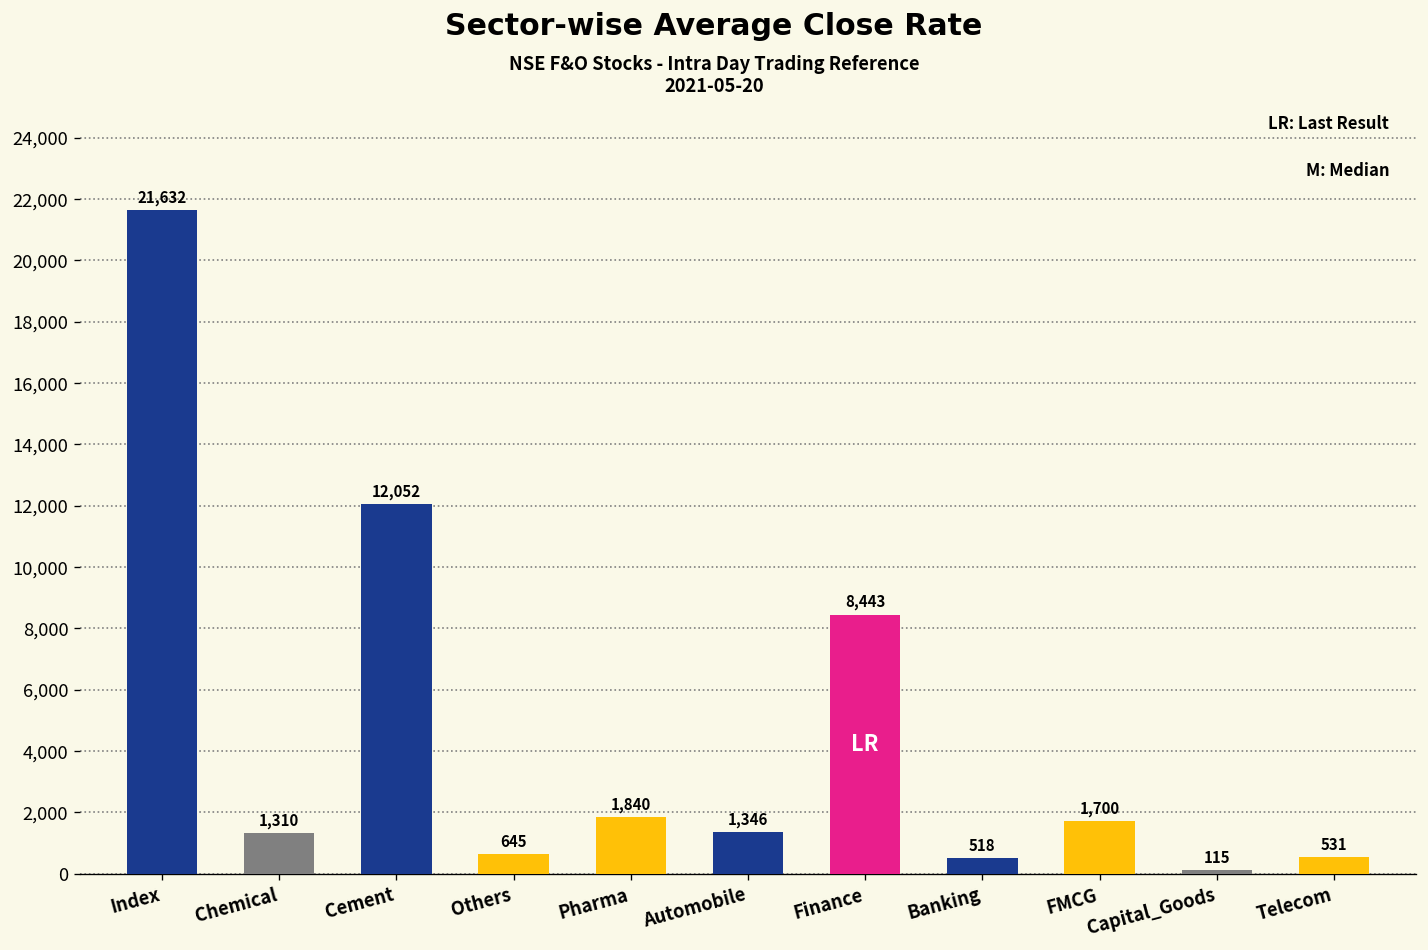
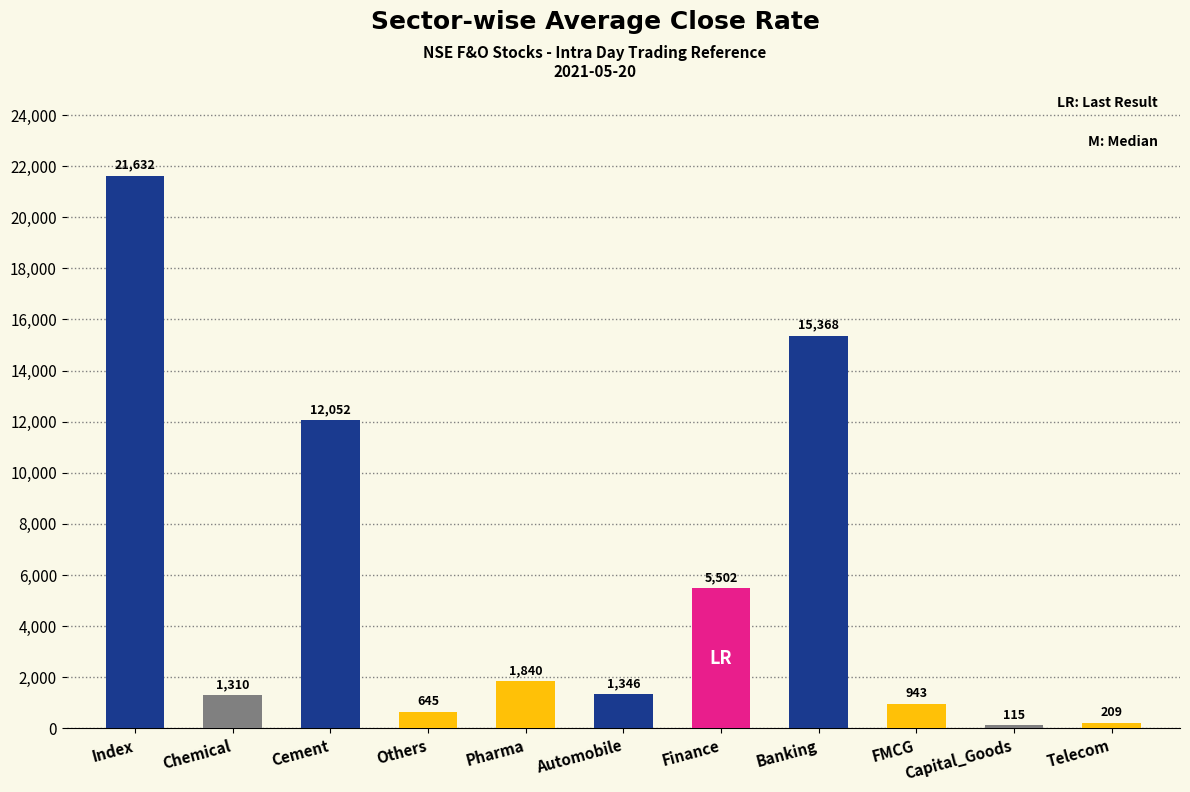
  {
    "Index": "21,632",
    "Chemical": "1,310",
    "Cement": "12,052",
    "Others": "645",
    "Pharma": "1,840",
    "Automobile": "1,346",
-   "Finance": "8,443",
-   "Banking": "518",
-   "FMCG": "1,700",
+   "Finance": "5,502",
+   "Banking": "15,368",
+   "FMCG": "943",
    "Capital_Goods": "115",
-   "Telecom": "531"
+   "Telecom": "209"
  }
